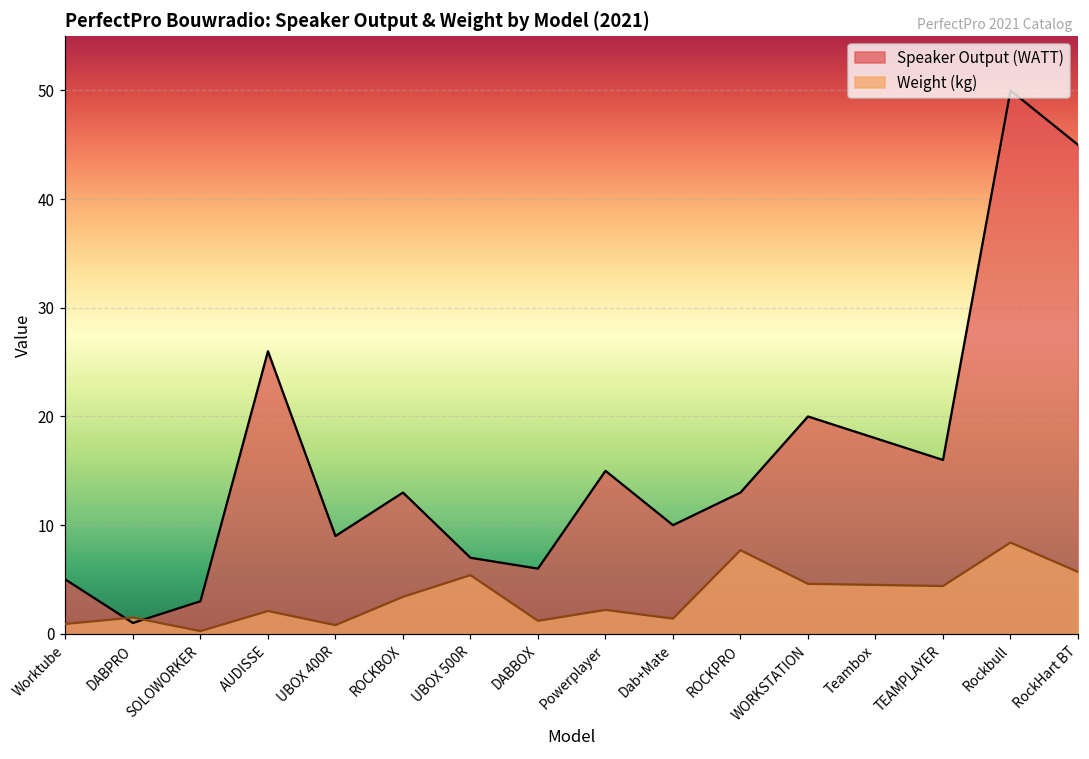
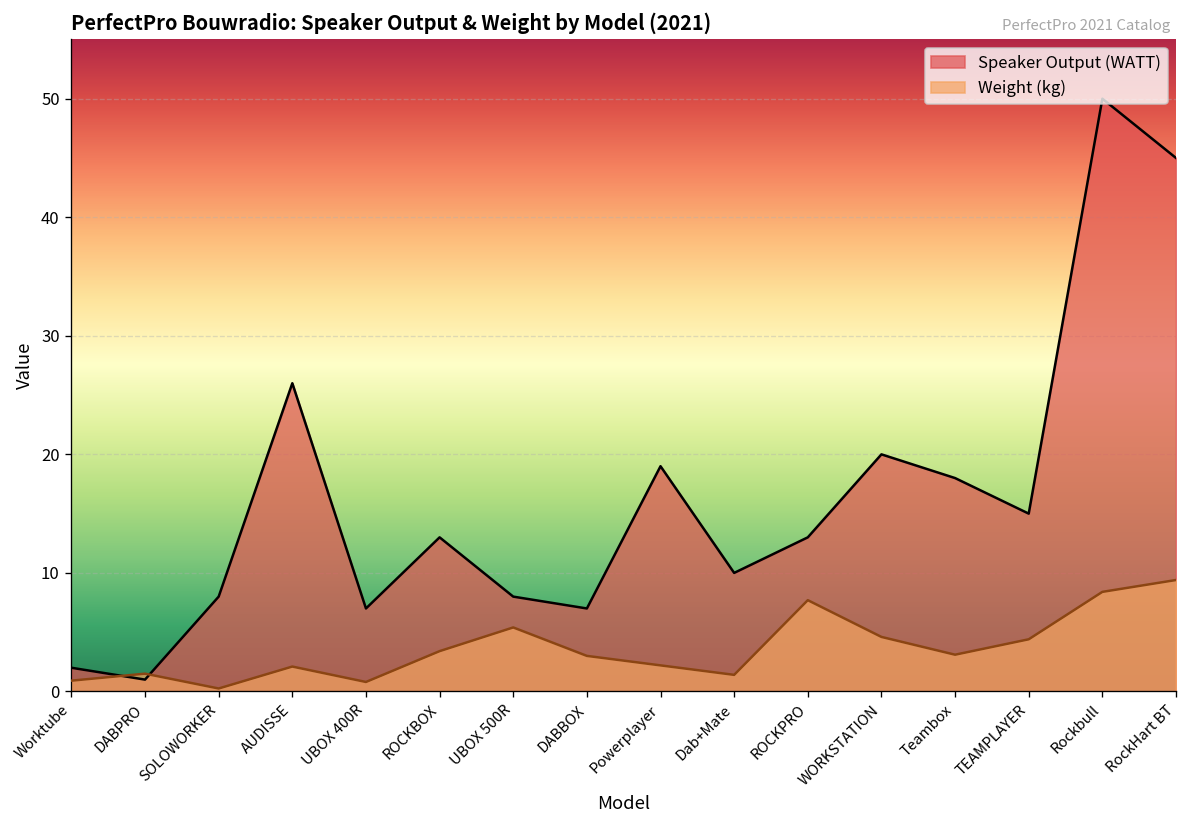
  {
    "Speaker Output (WATT)": {
-     "Worktube": 5,
+     "Worktube": 2,
      "DABPRO": 1,
-     "SOLOWORKER": 3,
+     "SOLOWORKER": 8,
      "AUDISSE": 26,
-     "UBOX 400R": 9,
+     "UBOX 400R": 7,
      "ROCKBOX": 13,
-     "UBOX 500R": 7,
-     "DABBOX": 6,
-     "Powerplayer": 15,
+     "UBOX 500R": 8,
+     "DABBOX": 7,
+     "Powerplayer": 19,
      "Dab+Mate": 10,
      "ROCKPRO": 13,
      "WORKSTATION": 20,
      "Teambox": 18,
-     "TEAMPLAYER": 16,
+     "TEAMPLAYER": 15,
      "RockHart BT": 45
    },
    "Weight (kg)": {
      "Worktube": 1,
      "DABPRO": 2,
      "SOLOWORKER": 0,
      "AUDISSE": 2,
      "UBOX 400R": 1,
      "ROCKBOX": 3,
      "UBOX 500R": 5,
-     "DABBOX": 1,
+     "DABBOX": 3,
      "Powerplayer": 2,
      "Dab+Mate": 1,
      "ROCKPRO": 8,
      "WORKSTATION": 5,
-     "Teambox": 5,
+     "Teambox": 3,
      "TEAMPLAYER": 4,
      "Rockbull": 8,
-     "RockHart BT": 6
+     "RockHart BT": 9
    }
  }
